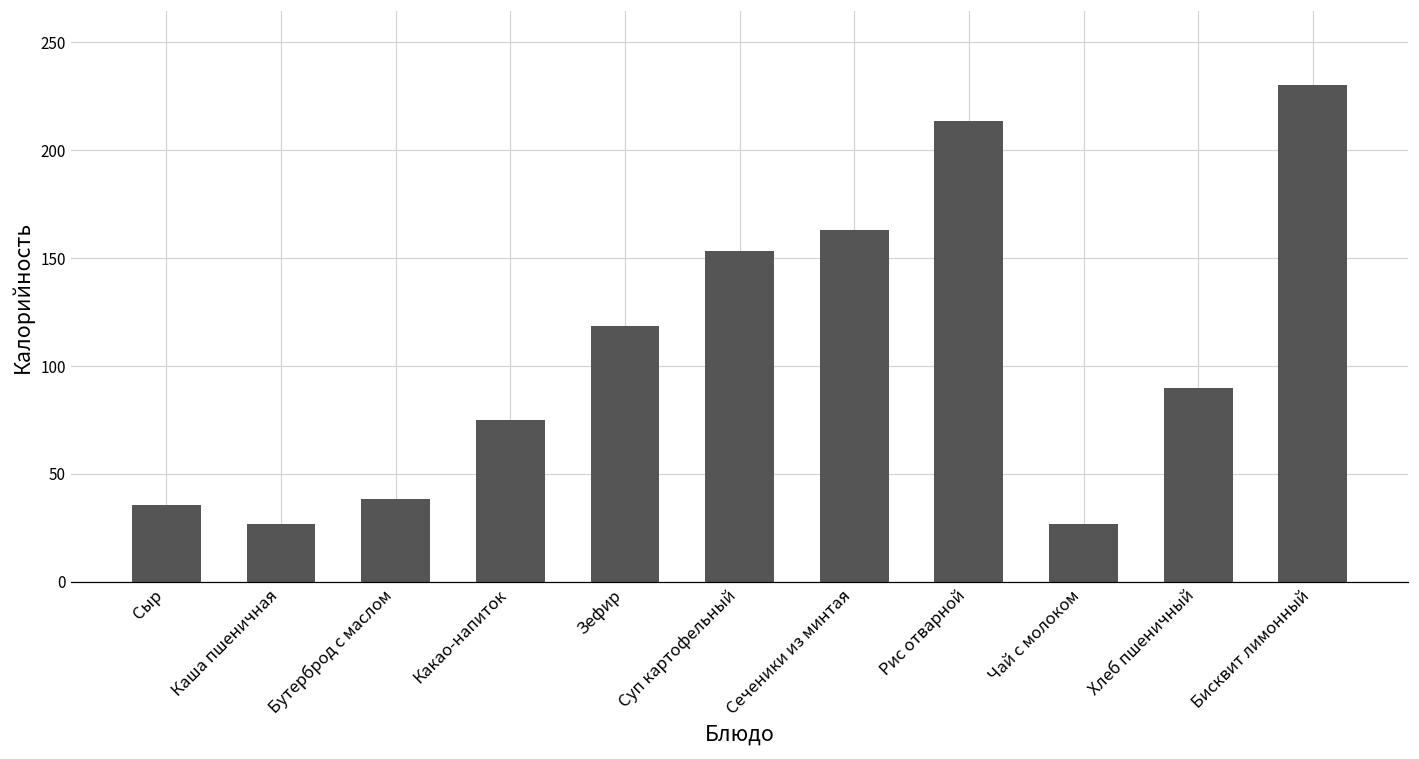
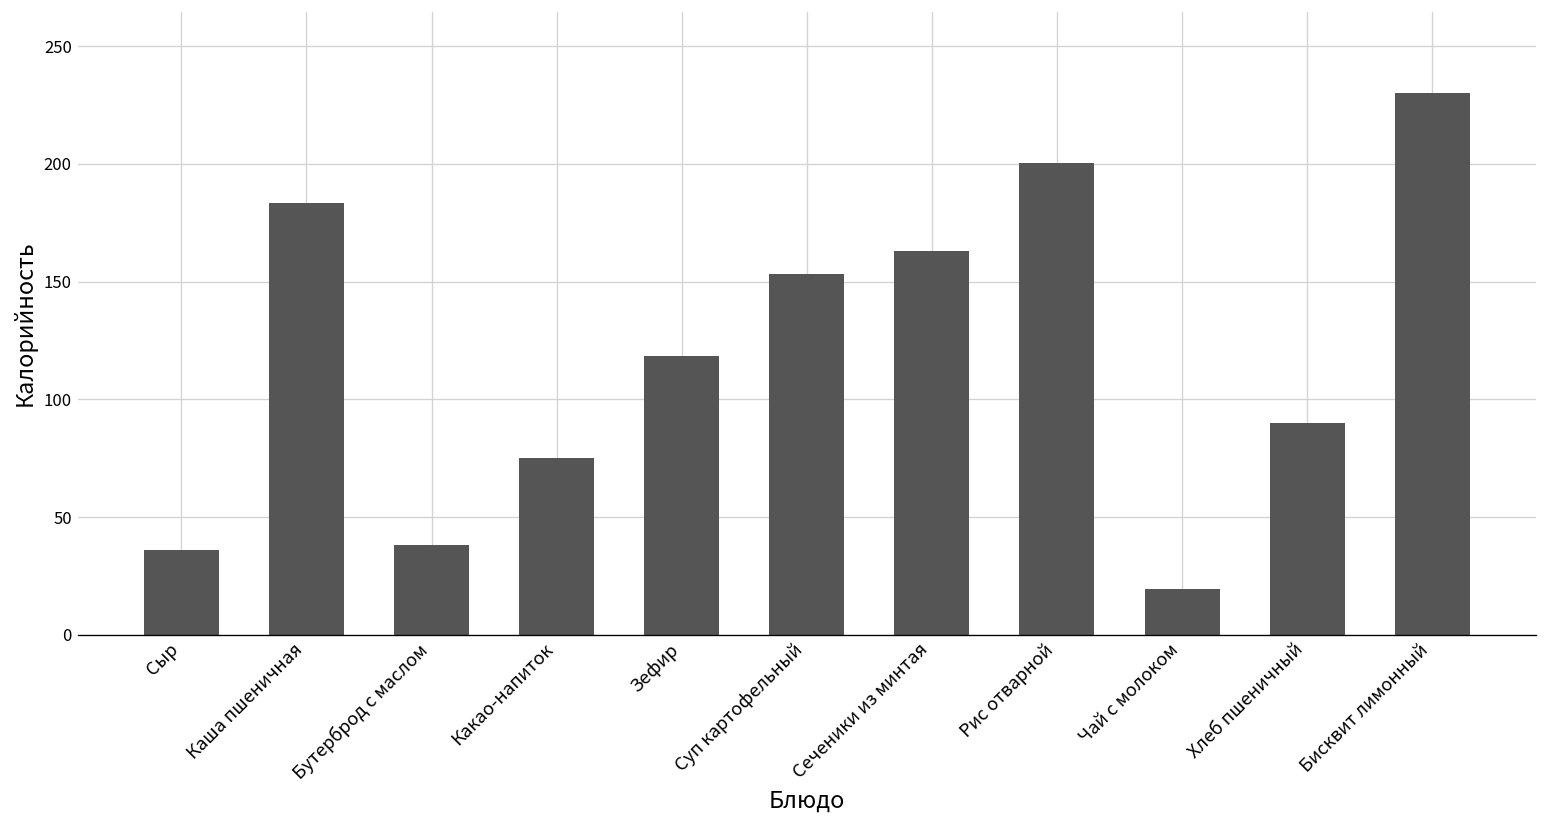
  {
    "Сыр": 36,
-   "Каша пшеничная": 27,
+   "Каша пшеничная": 183,
    "Бутерброд с маслом": 38,
    "Какао-напиток": 75,
    "Зефир": 118,
    "Суп картофельный": 153,
    "Сеченики из минтая": 163,
-   "Рис отварной": 214,
-   "Чай с молоком": 27,
+   "Рис отварной": 200,
+   "Чай с молоком": 19,
    "Хлеб пшеничный": 90,
    "Бисквит лимонный": 230
  }
